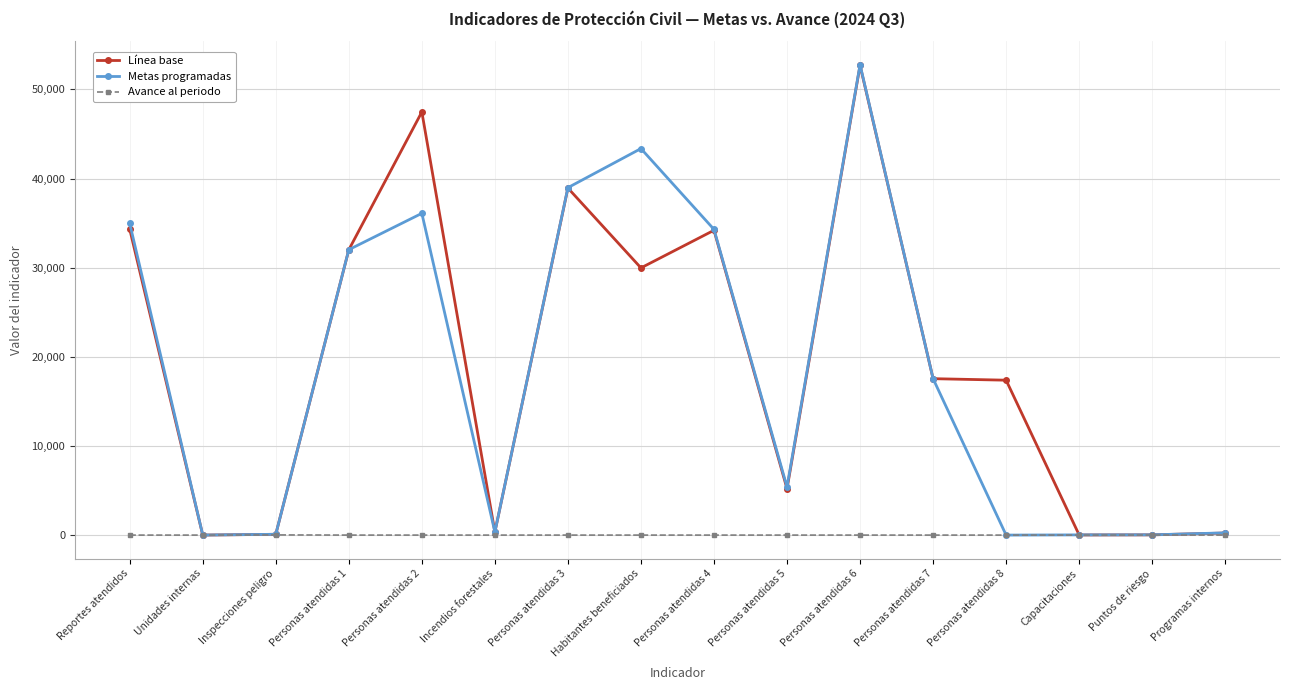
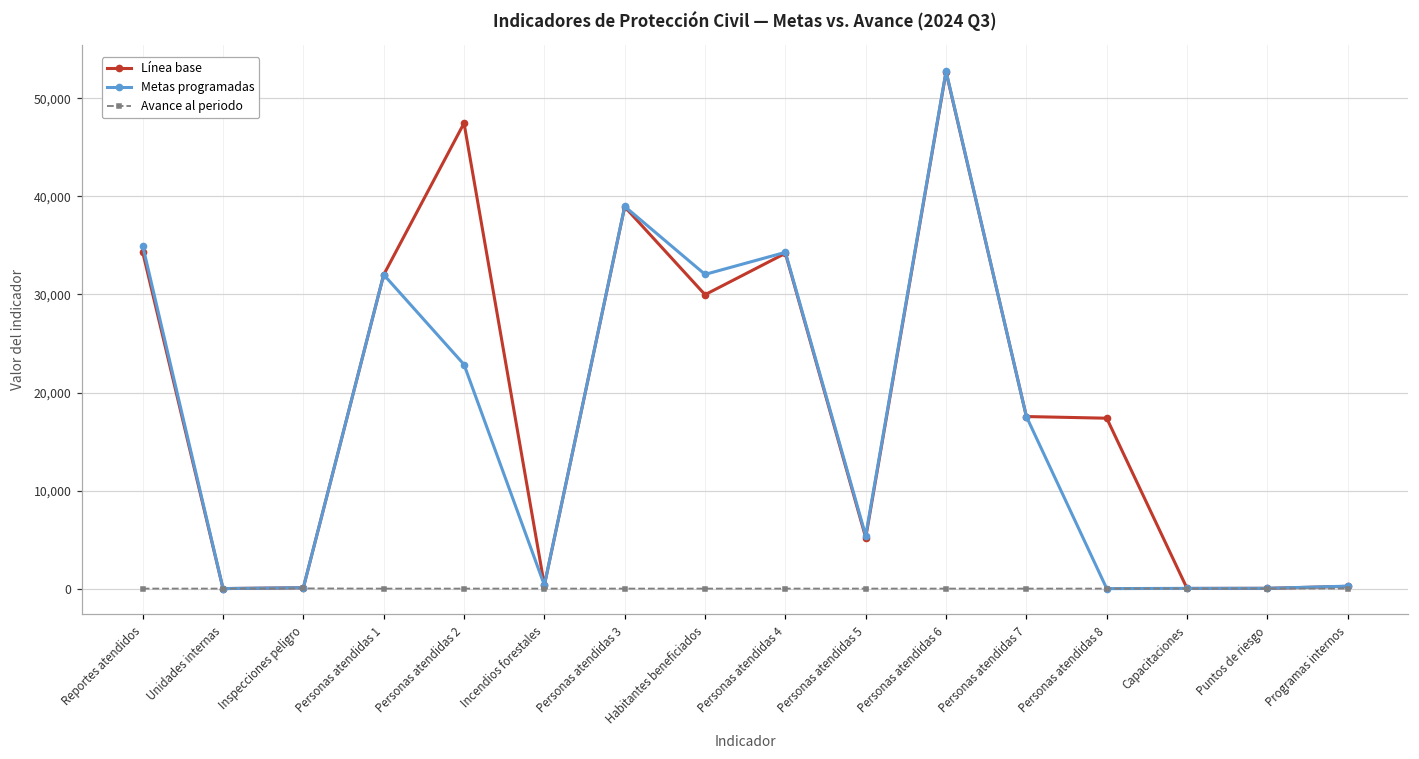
  {
    "Línea base": {
      "Reportes atendidos": "34,000",
      "Personas atendidas 2": "47,000",
      "Habitantes beneficiados": "30,000",
      "Personas atendidas 8": "17,000"
    },
    "Metas programadas": {
      "Reportes atendidos": "35,000",
-     "Personas atendidas 2": "36,000",
-     "Habitantes beneficiados": "43,000"
+     "Personas atendidas 2": "23,000",
+     "Habitantes beneficiados": "32,000"
    },
    "Avance al periodo": {
      "Reportes atendidos": "0",
      "Personas atendidas 1": "0",
      "Personas atendidas 2": "0",
      "Incendios forestales": "0",
      "Personas atendidas 3": "0",
      "Habitantes beneficiados": "0",
      "Personas atendidas 4": "0",
      "Personas atendidas 5": "0",
      "Personas atendidas 6": "0",
      "Personas atendidas 7": "0"
    }
  }
